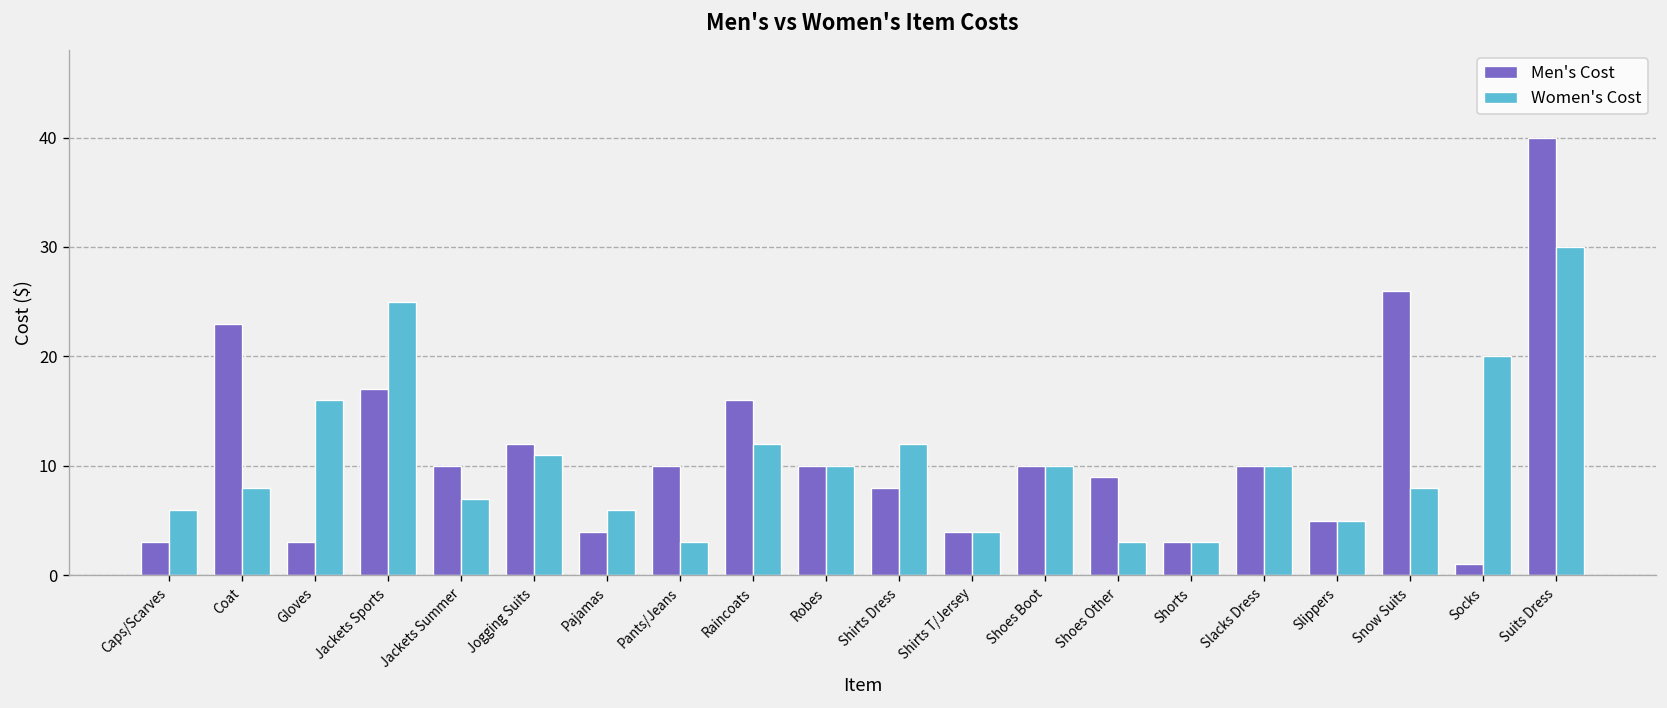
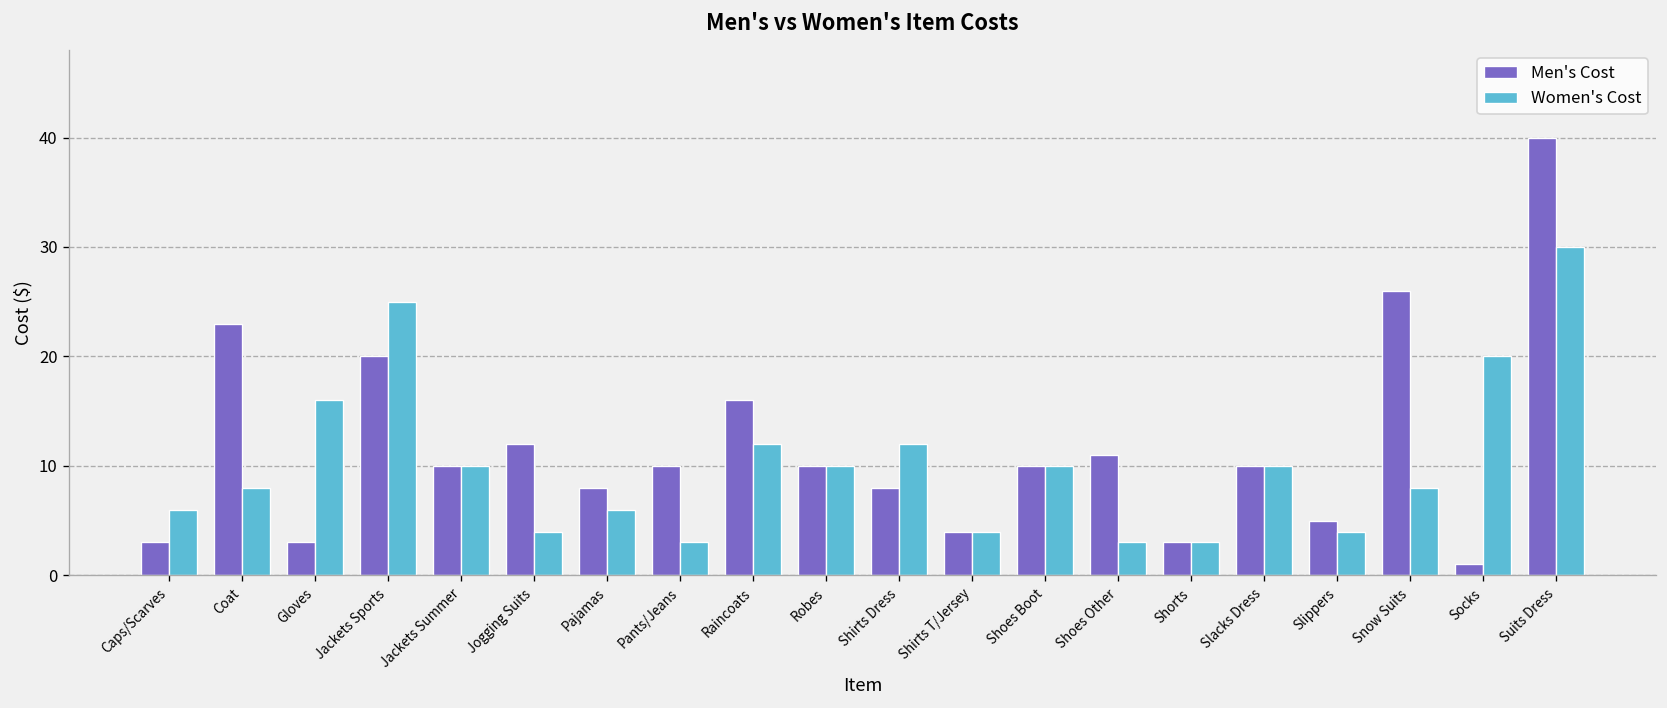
  {
    "Men's Cost": {
      "Caps/Scarves": 3,
      "Coat": 23,
      "Gloves": 3,
-     "Jackets Sports": 17,
+     "Jackets Sports": 20,
      "Jackets Summer": 10,
      "Jogging Suits": 12,
-     "Pajamas": 4,
+     "Pajamas": 8,
      "Pants/Jeans": 10,
      "Raincoats": 16,
      "Robes": 10,
      "Shirts Dress": 8,
      "Shirts T/Jersey": 4,
      "Shoes Boot": 10,
-     "Shoes Other": 9,
+     "Shoes Other": 11,
      "Shorts": 3,
      "Slacks Dress": 10,
      "Slippers": 5,
      "Snow Suits": 26,
      "Socks": 1,
      "Suits Dress": 40
    },
    "Women's Cost": {
      "Caps/Scarves": 6,
      "Coat": 8,
      "Gloves": 16,
      "Jackets Sports": 25,
-     "Jackets Summer": 7,
-     "Jogging Suits": 11,
+     "Jackets Summer": 10,
+     "Jogging Suits": 4,
      "Pajamas": 6,
      "Pants/Jeans": 3,
      "Raincoats": 12,
      "Robes": 10,
      "Shirts Dress": 12,
      "Shirts T/Jersey": 4,
      "Shoes Boot": 10,
      "Shoes Other": 3,
      "Shorts": 3,
      "Slacks Dress": 10,
-     "Slippers": 5,
+     "Slippers": 4,
      "Snow Suits": 8,
      "Socks": 20,
      "Suits Dress": 30
    }
  }
